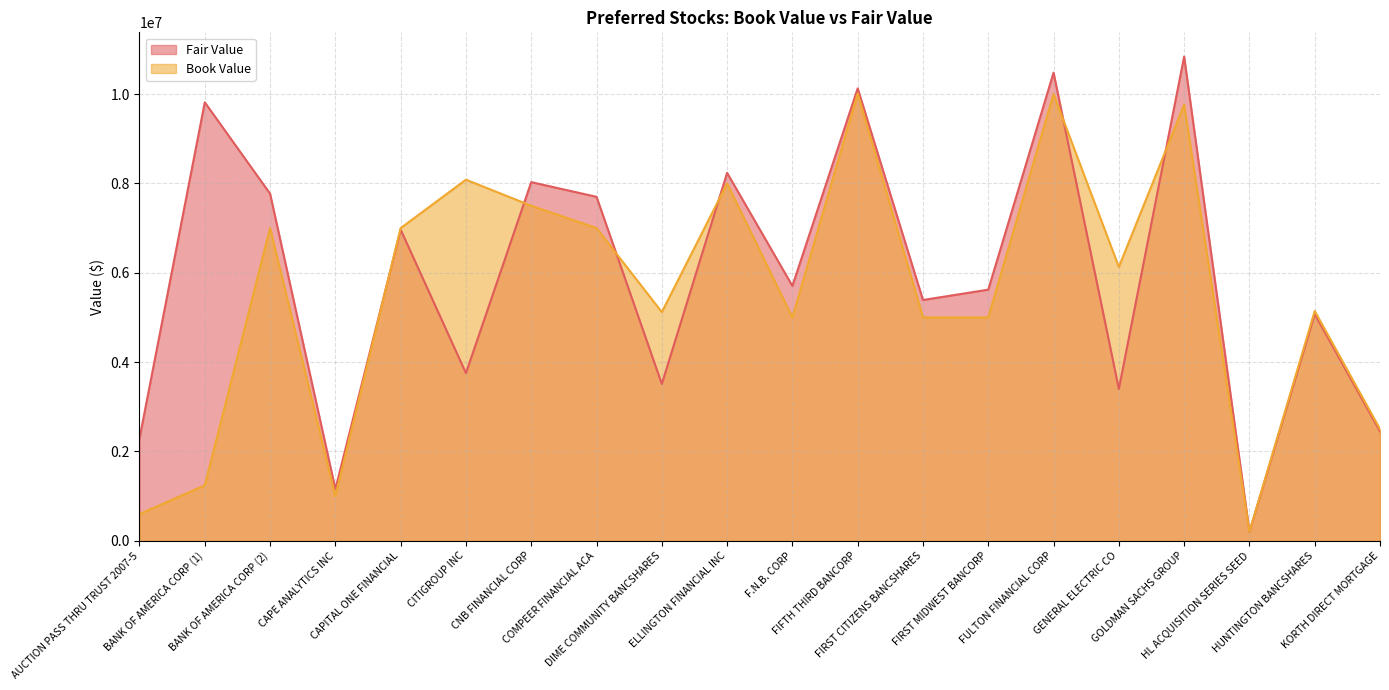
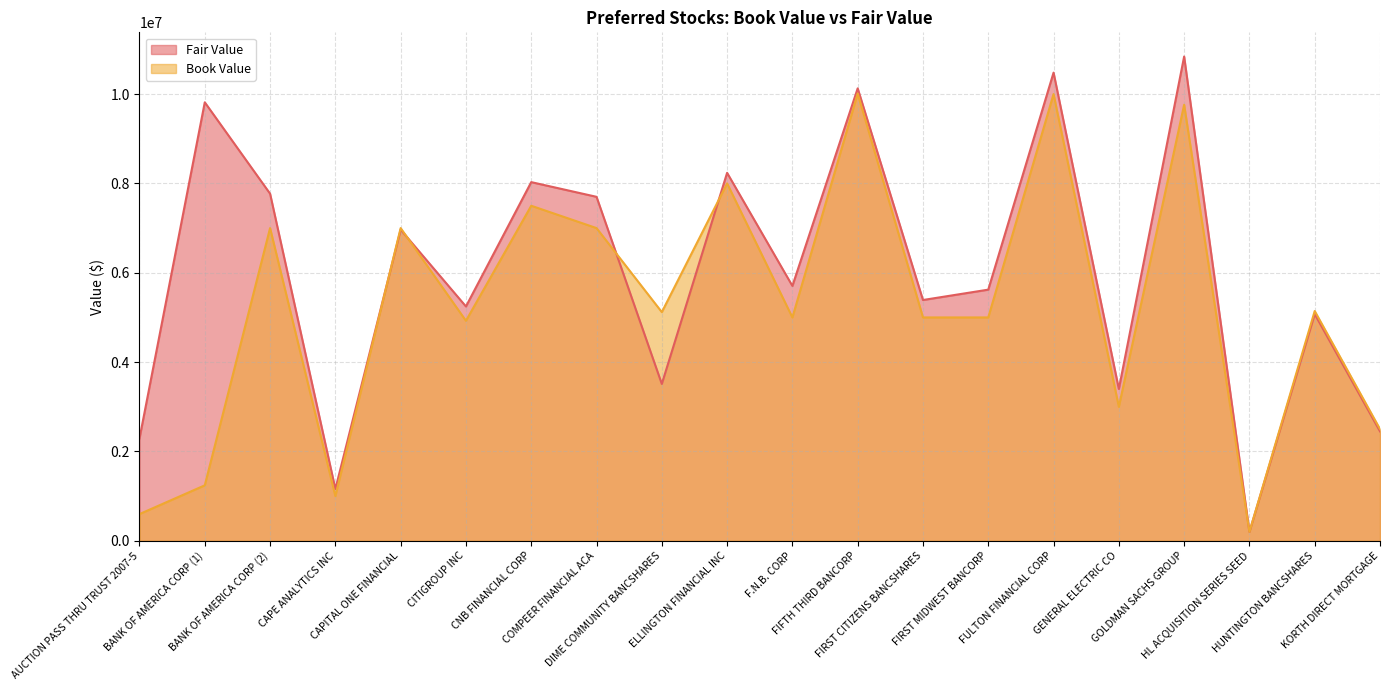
  {
    "Fair Value": {
      "AUCTION PASS THRU TRUST 2007-5": 2300000,
      "BANK OF AMERICA CORP (1)": 9800000,
      "BANK OF AMERICA CORP (2)": 7800000,
      "CAPE ANALYTICS INC": 1200000,
-     "CITIGROUP INC": 3800000,
+     "CITIGROUP INC": 5200000,
      "CNB FINANCIAL CORP": 8000000,
      "COMPEER FINANCIAL ACA": 7700000,
      "DIME COMMUNITY BANCSHARES": 3500000,
      "ELLINGTON FINANCIAL INC": 8200000,
      "F.N.B. CORP": 5700000,
      "FIFTH THIRD BANCORP": 10100000,
      "FIRST CITIZENS BANCSHARES": 5400000,
      "FIRST MIDWEST BANCORP": 5600000,
      "FULTON FINANCIAL CORP": 10500000,
      "GENERAL ELECTRIC CO": 3400000,
      "GOLDMAN SACHS GROUP": 10800000,
      "HUNTINGTON BANCSHARES": 5100000
    },
    "Book Value": {
      "AUCTION PASS THRU TRUST 2007-5": 600000,
      "BANK OF AMERICA CORP (1)": 1200000,
      "BANK OF AMERICA CORP (2)": 7000000,
      "CAPE ANALYTICS INC": 1000000,
-     "CITIGROUP INC": 8100000,
+     "CITIGROUP INC": 4900000,
      "CNB FINANCIAL CORP": 7500000,
      "COMPEER FINANCIAL ACA": 7000000,
      "DIME COMMUNITY BANCSHARES": 5100000,
      "ELLINGTON FINANCIAL INC": 8000000,
      "F.N.B. CORP": 5000000,
      "FIFTH THIRD BANCORP": 10000000,
      "FIRST CITIZENS BANCSHARES": 5000000,
      "FIRST MIDWEST BANCORP": 5000000,
      "FULTON FINANCIAL CORP": 10000000,
-     "GENERAL ELECTRIC CO": 6100000,
+     "GENERAL ELECTRIC CO": 3000000,
      "GOLDMAN SACHS GROUP": 9800000,
      "HUNTINGTON BANCSHARES": 5100000
    }
  }
